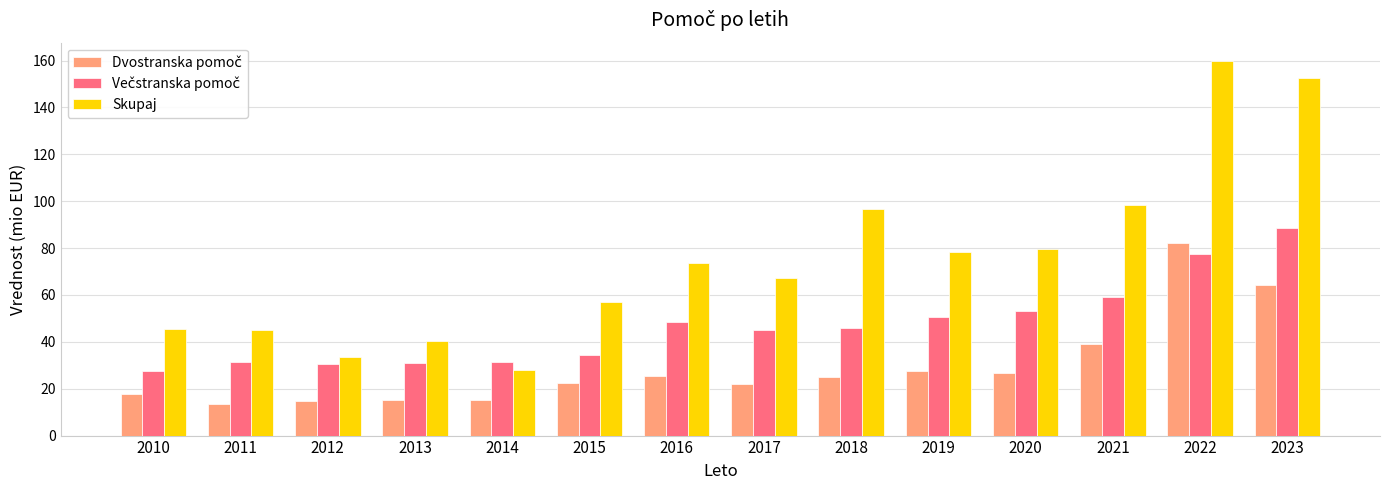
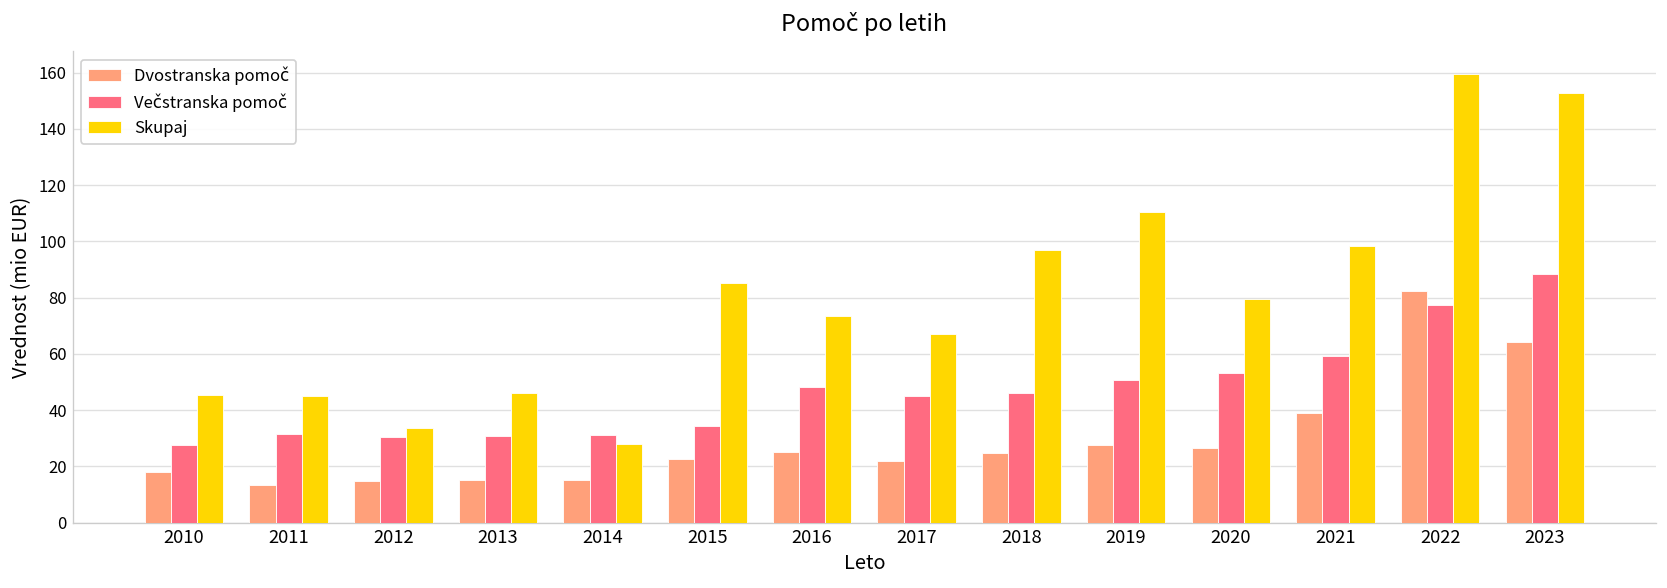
  {
    "Skupaj": {
      "2010": 45,
      "2011": 45,
      "2012": 34,
-     "2013": 40,
+     "2013": 46,
      "2014": 28,
-     "2015": 57,
+     "2015": 85,
      "2016": 74,
      "2017": 67,
      "2018": 97,
-     "2019": 78,
+     "2019": 111,
      "2020": 80,
      "2021": 98,
      "2022": 160,
      "2023": 153
    }
  }
